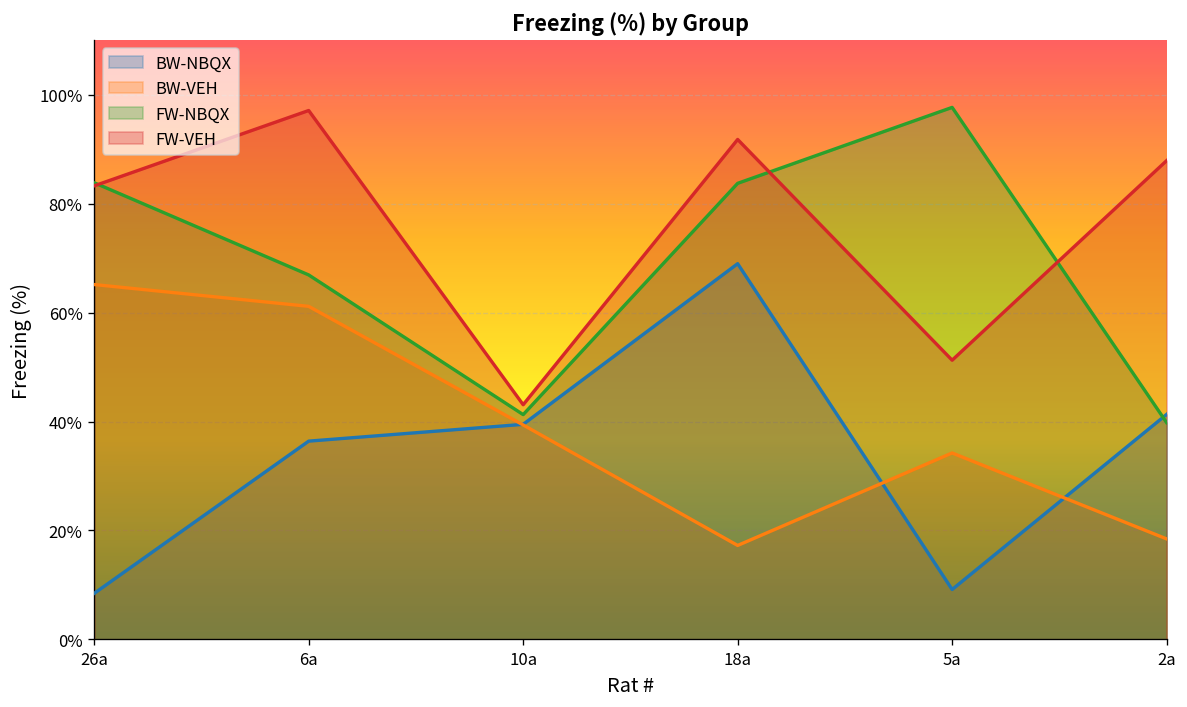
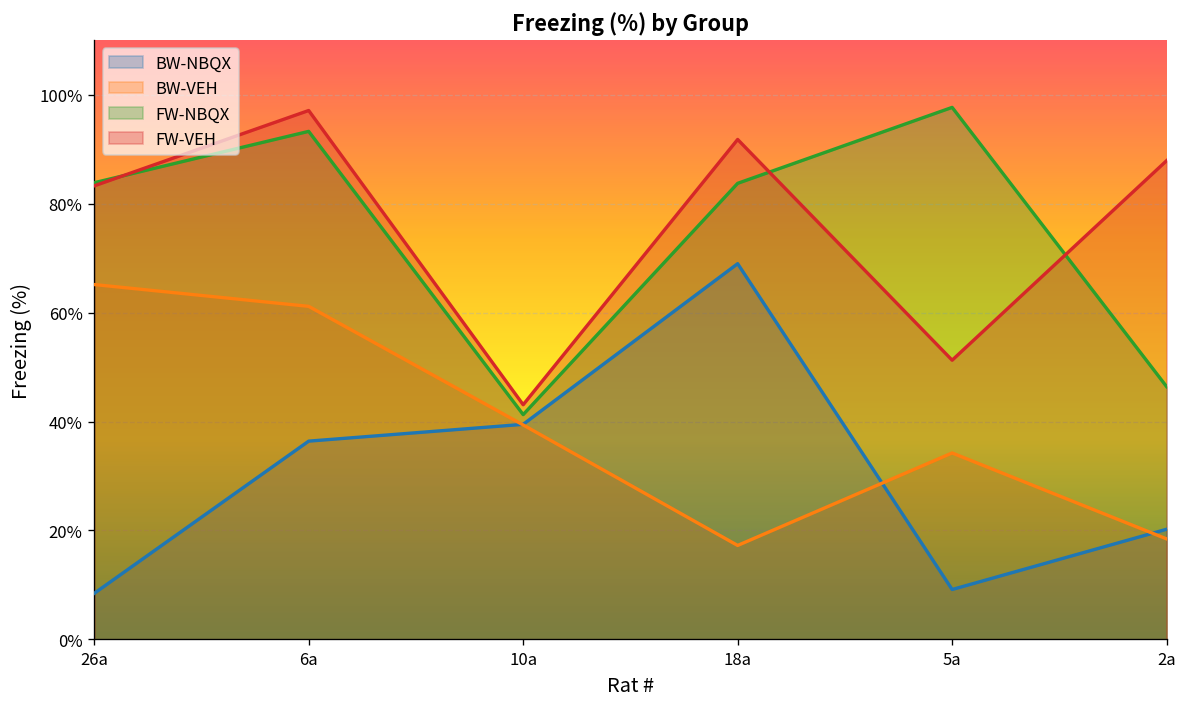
  {
    "BW-NBQX": {
      "26a": "8%",
      "6a": "36%",
      "18a": "69%",
      "5a": "9%",
-     "2a": "41%"
+     "2a": "20%"
    },
    "FW-NBQX": {
      "26a": "84%",
-     "6a": "67%",
+     "6a": "93%",
      "10a": "41%",
      "18a": "84%",
      "5a": "98%",
-     "2a": "40%"
+     "2a": "46%"
    }
  }
